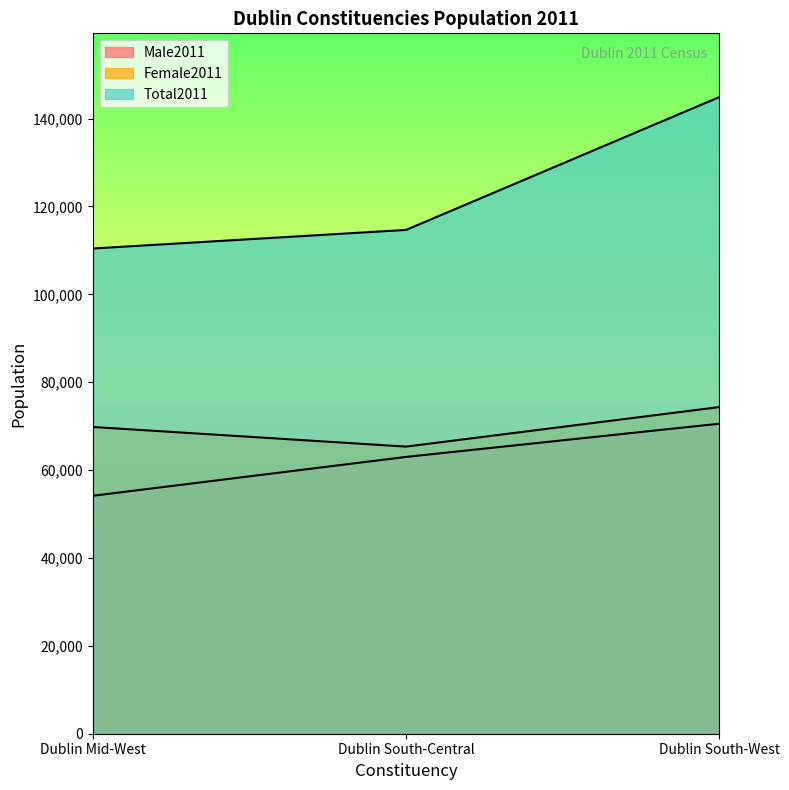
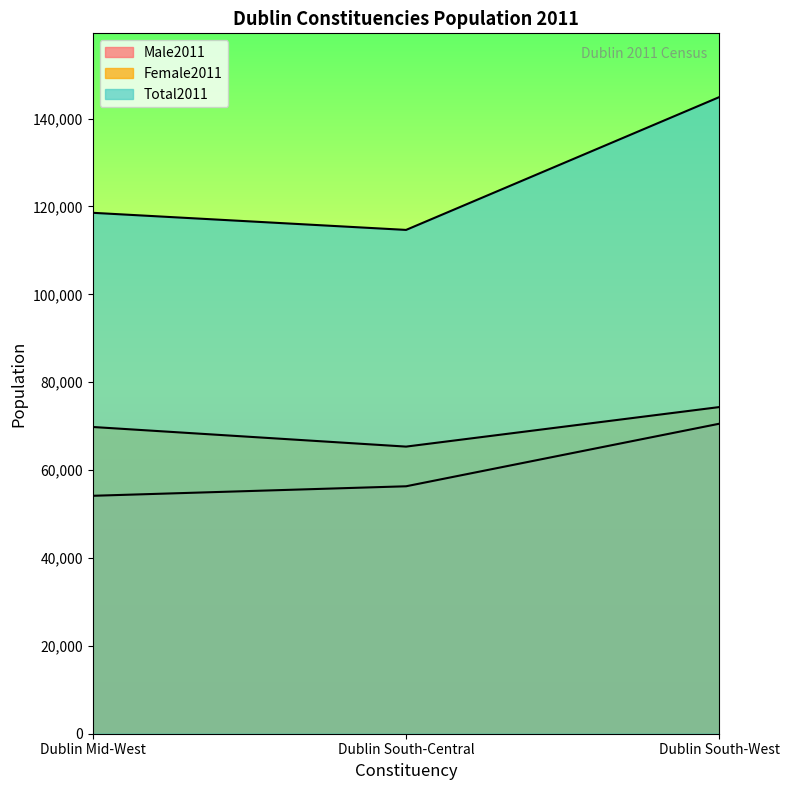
  {
    "Male2011": {
      "Dublin Mid-West": "54,000",
-     "Dublin South-Central": "63,000",
+     "Dublin South-Central": "56,000",
      "Dublin South-West": "71,000"
    },
    "Female2011": {
      "Dublin Mid-West": "70,000",
      "Dublin South-Central": "65,000",
      "Dublin South-West": "74,000"
    },
    "Total2011": {
-     "Dublin Mid-West": "110,000",
+     "Dublin Mid-West": "119,000",
      "Dublin South-Central": "115,000",
      "Dublin South-West": "145,000"
    }
  }
